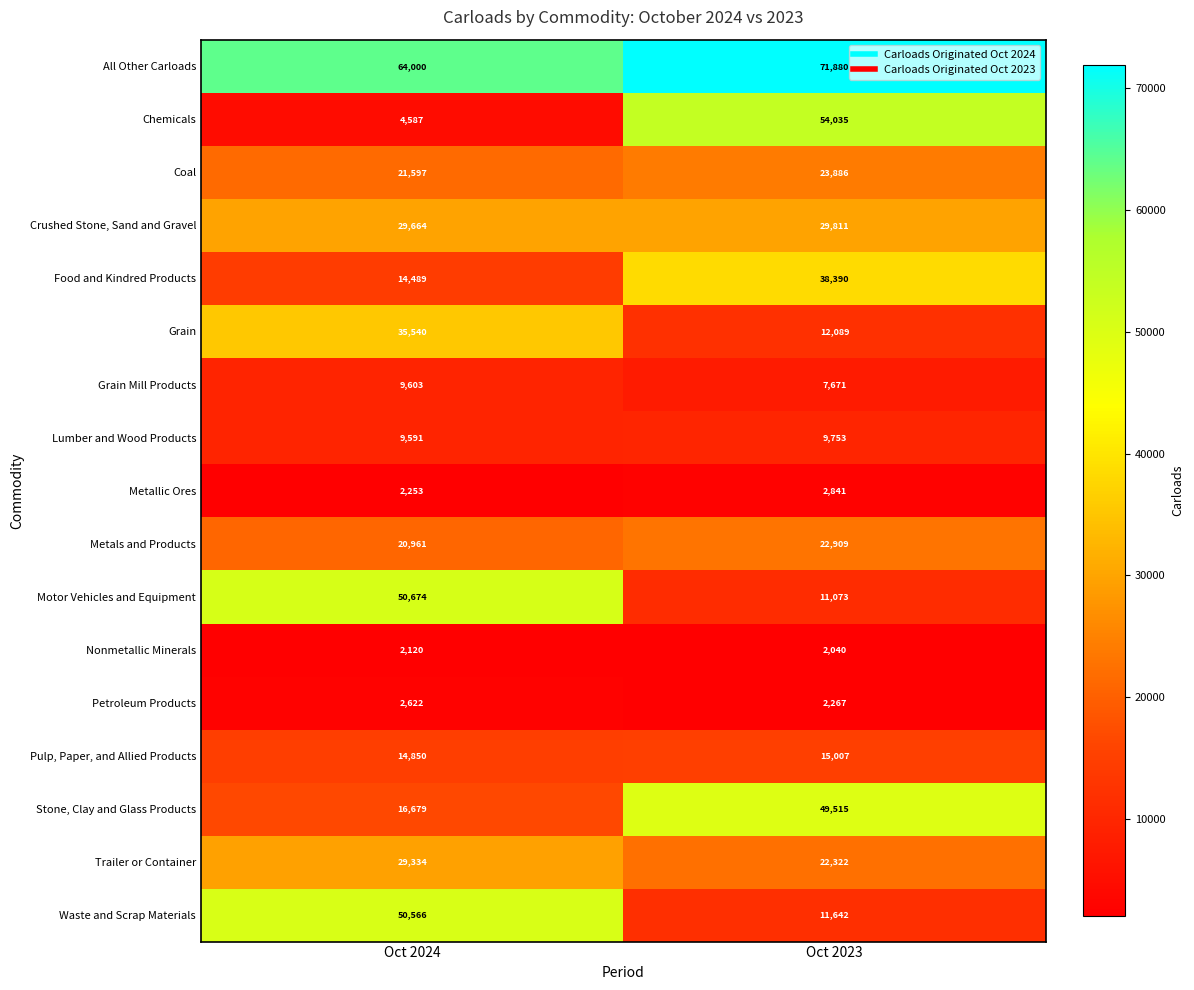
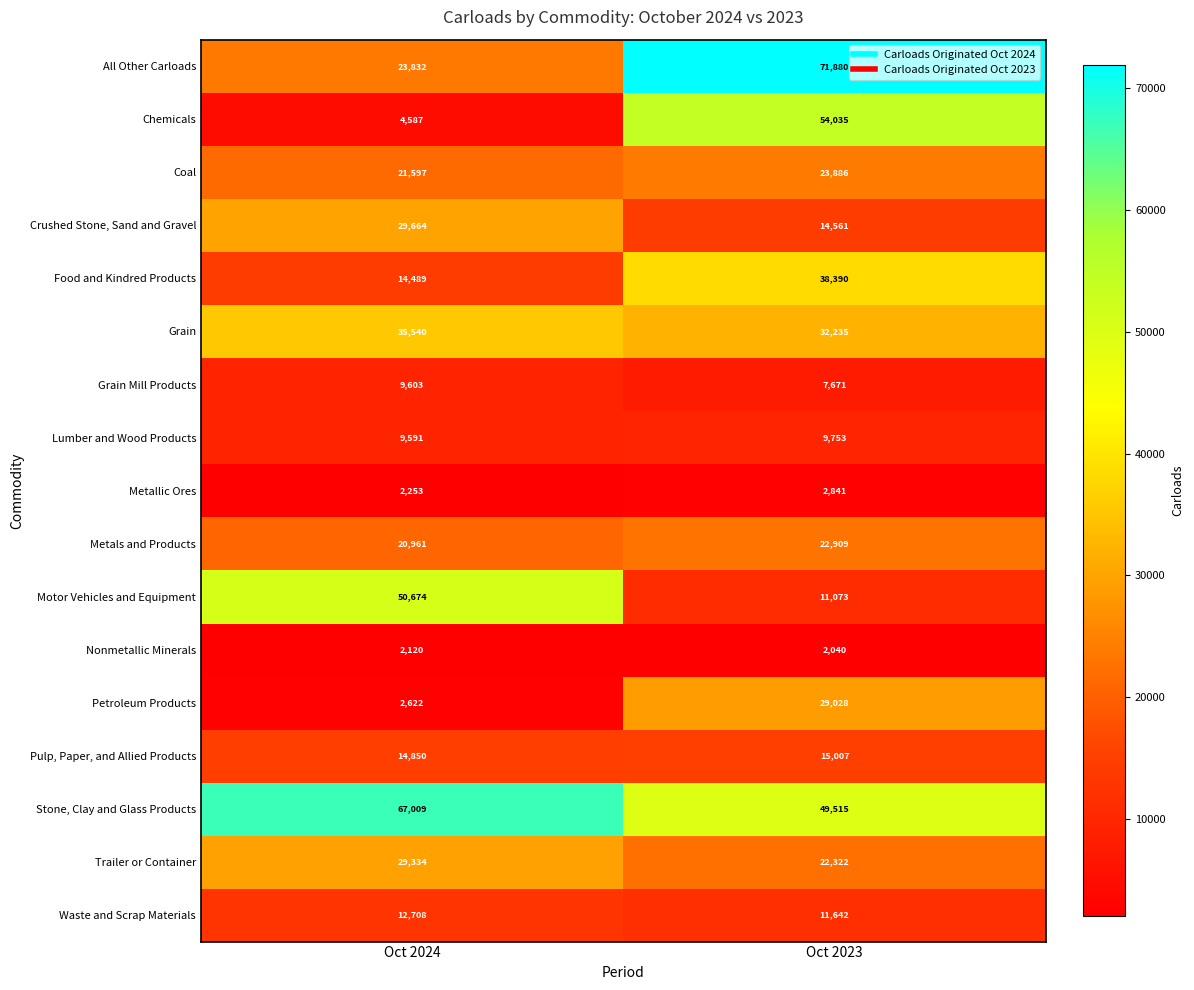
  {
    "All Other Carloads": {
-     "Oct 2024": "64,000"
+     "Oct 2024": "23,832"
    },
    "Chemicals": {
      "Oct 2024": "4,587",
      "Oct 2023": "54,035"
    },
    "Coal": {
      "Oct 2024": "21,597",
      "Oct 2023": "23,886"
    },
    "Crushed Stone, Sand and Gravel": {
      "Oct 2024": "29,664",
-     "Oct 2023": "29,811"
+     "Oct 2023": "14,561"
    },
    "Food and Kindred Products": {
      "Oct 2024": "14,489",
      "Oct 2023": "38,390"
    },
    "Grain": {
      "Oct 2024": "35,540",
-     "Oct 2023": "12,089"
+     "Oct 2023": "32,235"
    },
    "Grain Mill Products": {
      "Oct 2024": "9,603",
      "Oct 2023": "7,671"
    },
    "Lumber and Wood Products": {
      "Oct 2024": "9,591",
      "Oct 2023": "9,753"
    },
    "Metallic Ores": {
      "Oct 2024": "2,253",
      "Oct 2023": "2,841"
    },
    "Metals and Products": {
      "Oct 2024": "20,961",
      "Oct 2023": "22,909"
    },
    "Motor Vehicles and Equipment": {
      "Oct 2024": "50,674",
      "Oct 2023": "11,073"
    },
    "Nonmetallic Minerals": {
      "Oct 2024": "2,120",
      "Oct 2023": "2,040"
    },
    "Petroleum Products": {
      "Oct 2024": "2,622",
-     "Oct 2023": "2,267"
+     "Oct 2023": "29,028"
    },
    "Pulp, Paper, and Allied Products": {
      "Oct 2024": "14,850",
      "Oct 2023": "15,007"
    },
    "Stone, Clay and Glass Products": {
-     "Oct 2024": "16,679",
+     "Oct 2024": "67,009",
      "Oct 2023": "49,515"
    },
    "Trailer or Container": {
      "Oct 2024": "29,334",
      "Oct 2023": "22,322"
    },
    "Waste and Scrap Materials": {
-     "Oct 2024": "50,566",
+     "Oct 2024": "12,708",
      "Oct 2023": "11,642"
    }
  }
